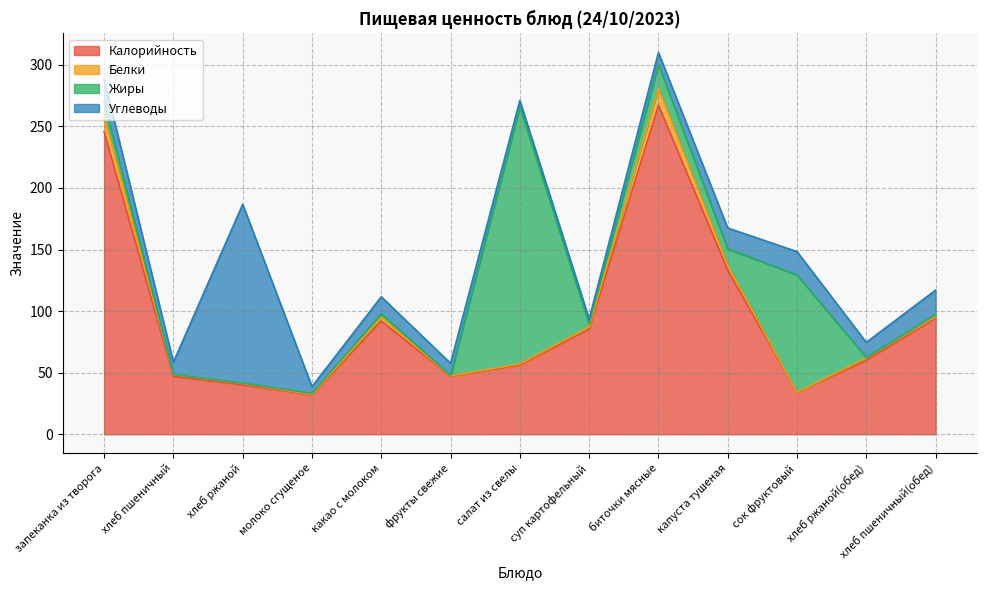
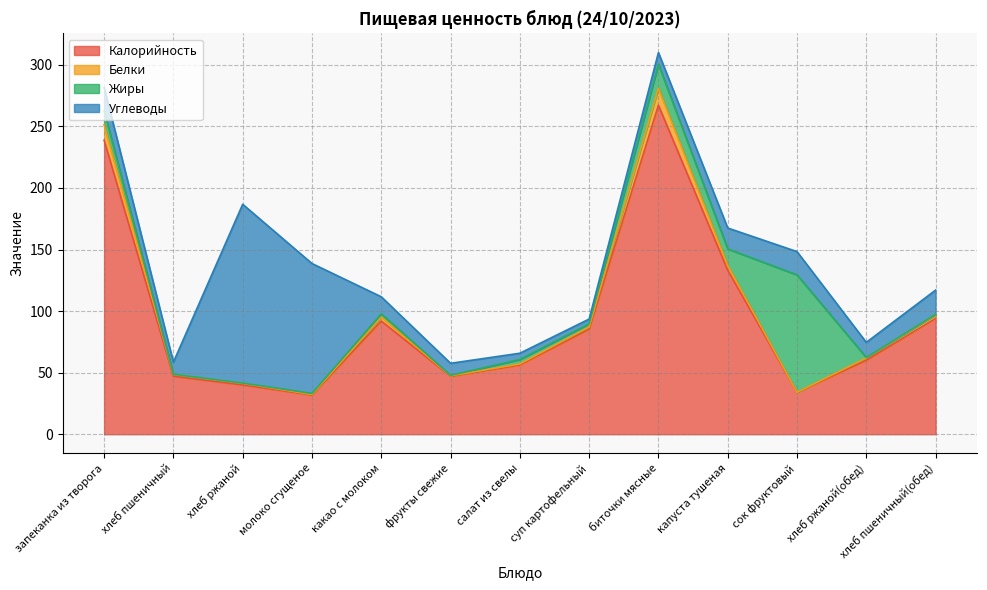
  {
    "Калорийность": {
-     "запеканка из творога": 246,
+     "запеканка из творога": 239,
      "какао с молоком": 92,
      "биточки мясные": 267,
      "капуста тушеная": 133,
      "хлеб пшеничный(обед)": 94
    },
    "Белки": {
      "какао с молоком": 3,
      "биточки мясные": 14,
      "капуста тушеная": 4
    },
    "Жиры": {
      "какао с молоком": 3,
-     "салат из свелы": 209,
+     "салат из свелы": 4,
      "суп картофельный": 3,
      "биточки мясные": 19,
      "капуста тушеная": 13,
      "сок фруктовый": 95
    },
    "Углеводы": {
      "хлеб пшеничный": 10,
      "хлеб ржаной": 145,
-     "молоко сгущеное": 6,
+     "молоко сгущеное": 106,
      "какао с молоком": 14,
      "фрукты свежие": 10,
      "салат из свелы": 5,
      "суп картофельный": 4,
      "биточки мясные": 9,
      "капуста тушеная": 17,
      "сок фруктовый": 19,
      "хлеб ржаной(обед)": 12,
      "хлеб пшеничный(обед)": 20
    }
  }
